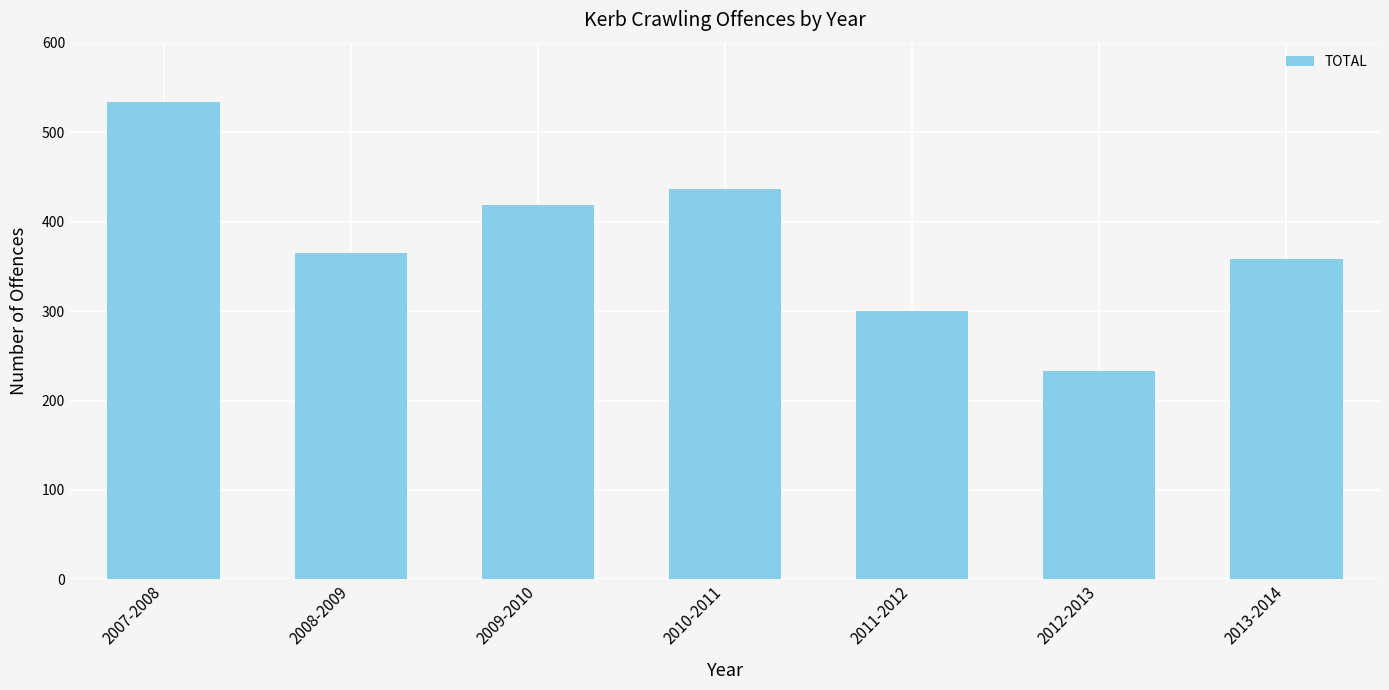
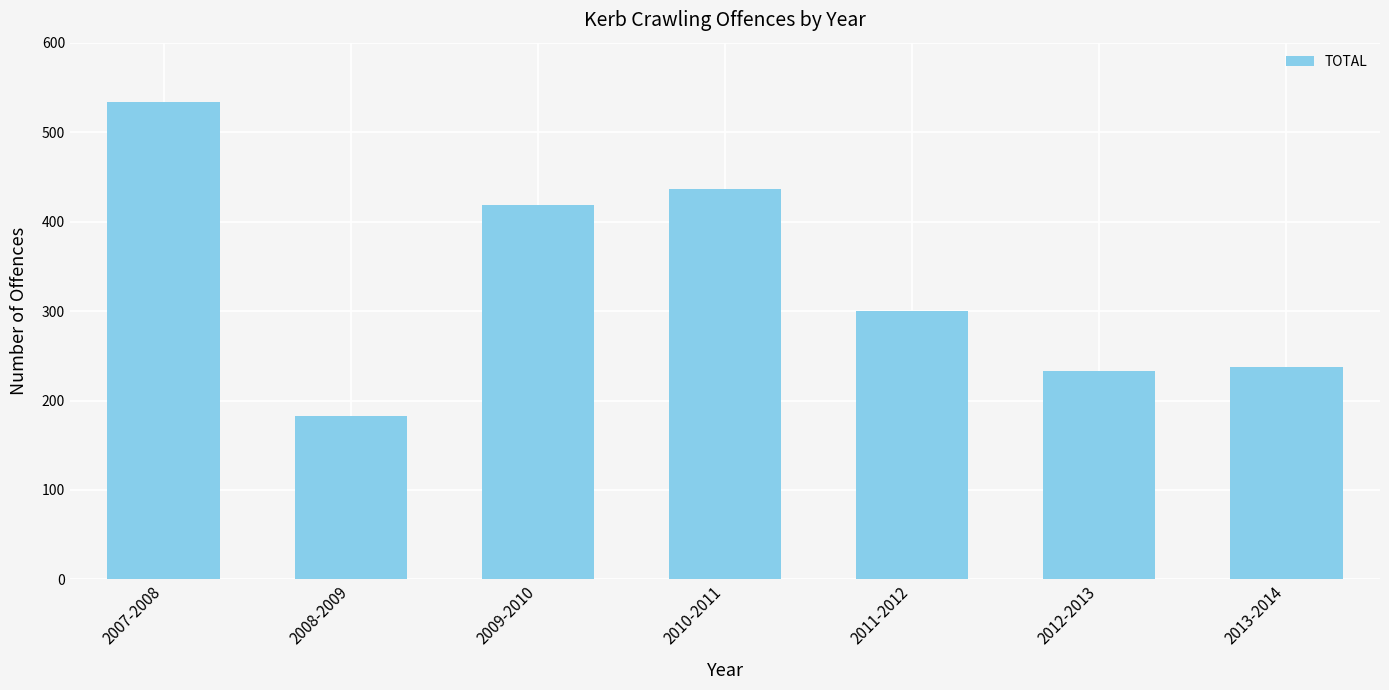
  {
    "2007-2008": 530,
-   "2008-2009": 370,
+   "2008-2009": 180,
    "2009-2010": 420,
    "2010-2011": 440,
    "2011-2012": 300,
    "2012-2013": 230,
-   "2013-2014": 360
+   "2013-2014": 240
  }
